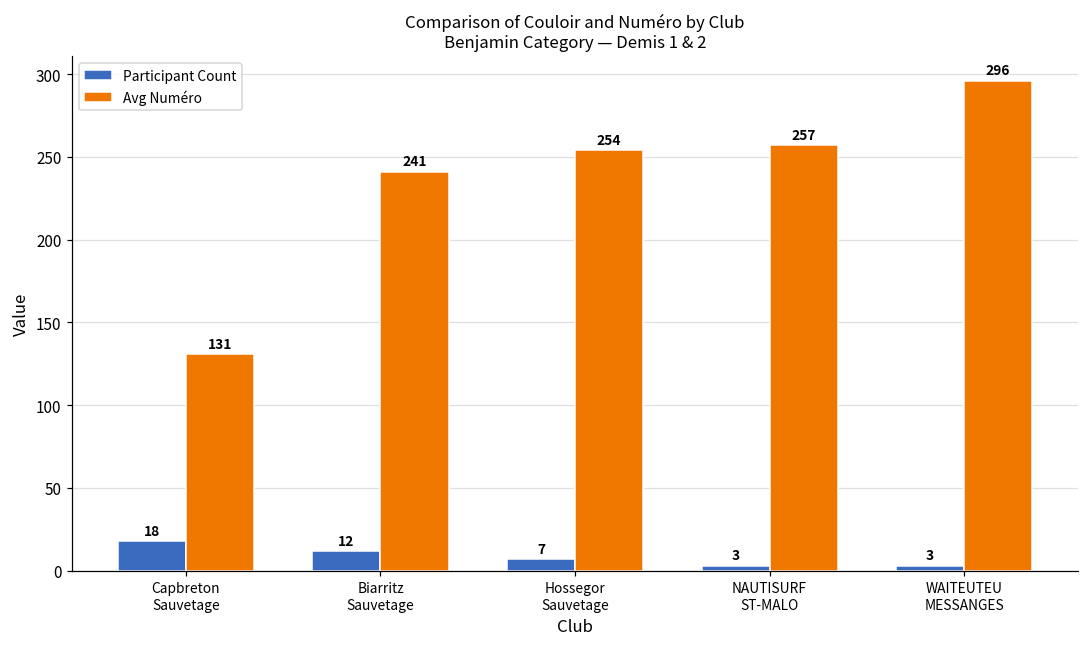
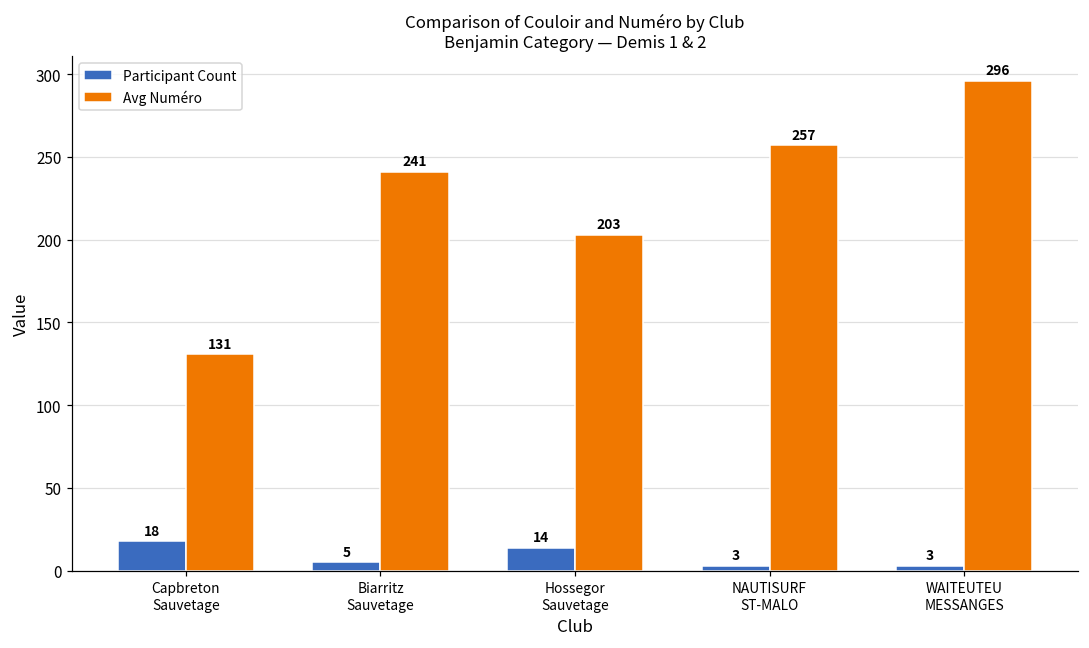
  {
    "Participant Count": {
      "Capbreton Sauvetage": 18,
-     "Biarritz Sauvetage": 12,
-     "Hossegor Sauvetage": 7,
+     "Biarritz Sauvetage": 5,
+     "Hossegor Sauvetage": 14,
      "NAUTISURF ST-MALO": 3,
      "WAITEUTEU MESSANGES": 3
    },
    "Avg Numéro": {
      "Capbreton Sauvetage": 131,
      "Biarritz Sauvetage": 241,
-     "Hossegor Sauvetage": 254,
+     "Hossegor Sauvetage": 203,
      "NAUTISURF ST-MALO": 257,
      "WAITEUTEU MESSANGES": 296
    }
  }
